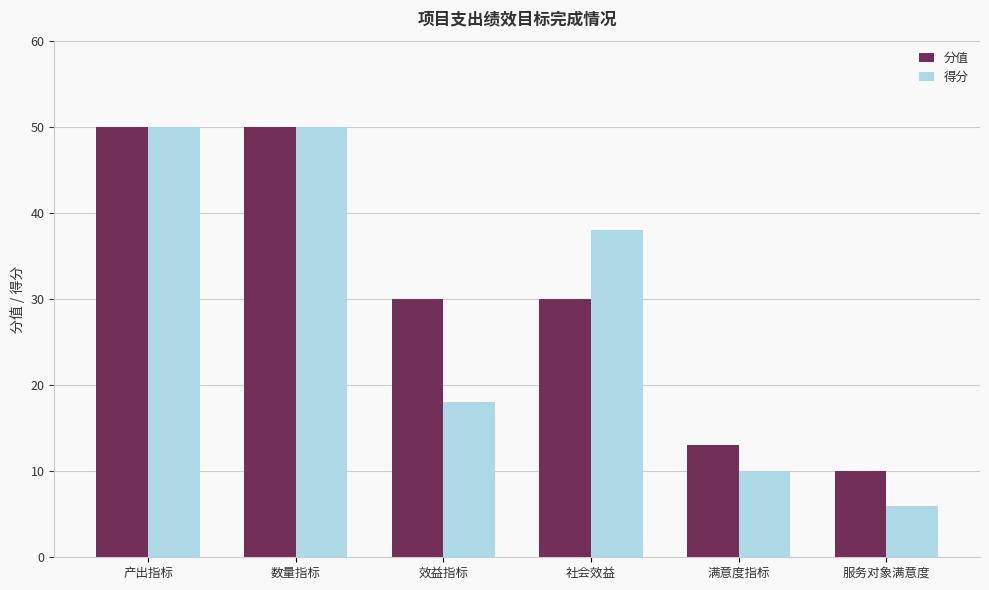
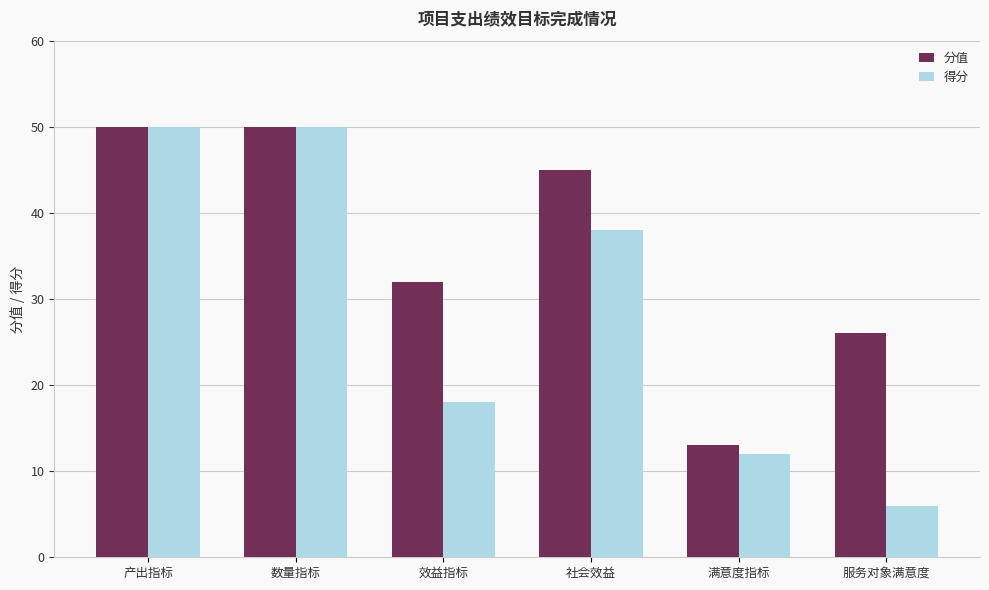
  {
    "分值": {
      "产出指标": 50,
      "数量指标": 50,
-     "效益指标": 30,
-     "社会效益": 30,
+     "效益指标": 32,
+     "社会效益": 45,
      "满意度指标": 13,
-     "服务对象满意度": 10
+     "服务对象满意度": 26
    },
    "得分": {
      "产出指标": 50,
      "数量指标": 50,
      "效益指标": 18,
      "社会效益": 38,
-     "满意度指标": 10,
+     "满意度指标": 12,
      "服务对象满意度": 6
    }
  }
